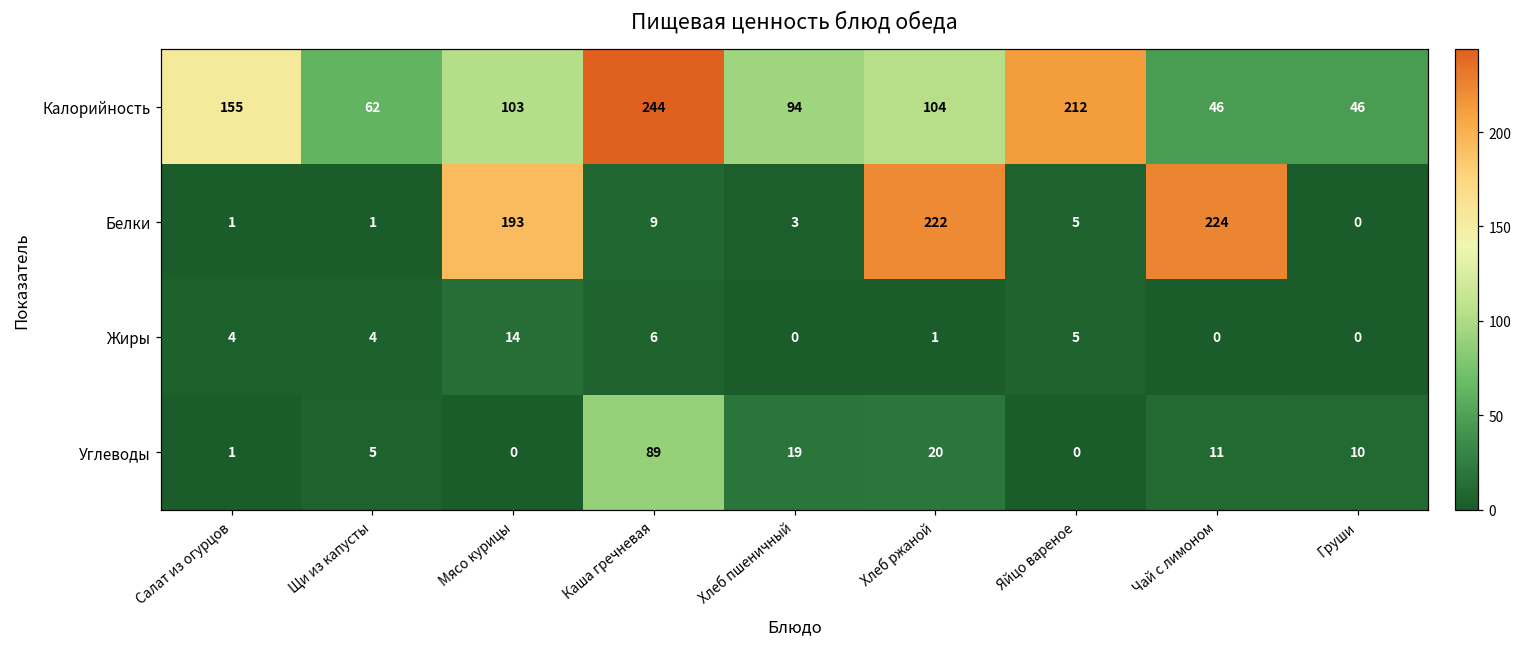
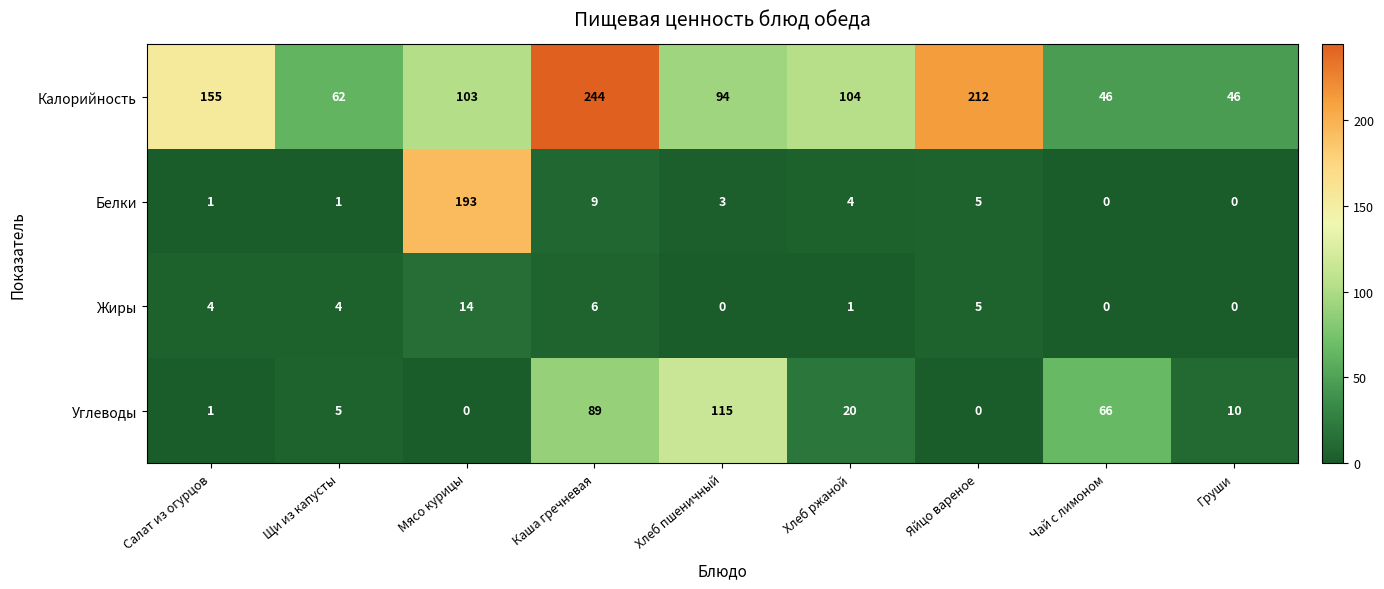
  {
    "Калорийность": {
      "Салат из огурцов": 155,
      "Щи из капусты": 62,
      "Мясо курицы": 103,
      "Каша гречневая": 244,
      "Хлеб пшеничный": 94,
      "Хлеб ржаной": 104,
      "Яйцо вареное": 212,
      "Чай с лимоном": 46,
      "Груши": 46
    },
    "Белки": {
      "Салат из огурцов": 1,
      "Щи из капусты": 1,
      "Мясо курицы": 193,
      "Каша гречневая": 9,
      "Хлеб пшеничный": 3,
-     "Хлеб ржаной": 222,
+     "Хлеб ржаной": 4,
      "Яйцо вареное": 5,
-     "Чай с лимоном": 224,
+     "Чай с лимоном": 0,
      "Груши": 0
    },
    "Жиры": {
      "Салат из огурцов": 4,
      "Щи из капусты": 4,
      "Мясо курицы": 14,
      "Каша гречневая": 6,
      "Хлеб пшеничный": 0,
      "Хлеб ржаной": 1,
      "Яйцо вареное": 5,
      "Чай с лимоном": 0,
      "Груши": 0
    },
    "Углеводы": {
      "Салат из огурцов": 1,
      "Щи из капусты": 5,
      "Мясо курицы": 0,
      "Каша гречневая": 89,
-     "Хлеб пшеничный": 19,
+     "Хлеб пшеничный": 115,
      "Хлеб ржаной": 20,
      "Яйцо вареное": 0,
-     "Чай с лимоном": 11,
+     "Чай с лимоном": 66,
      "Груши": 10
    }
  }
